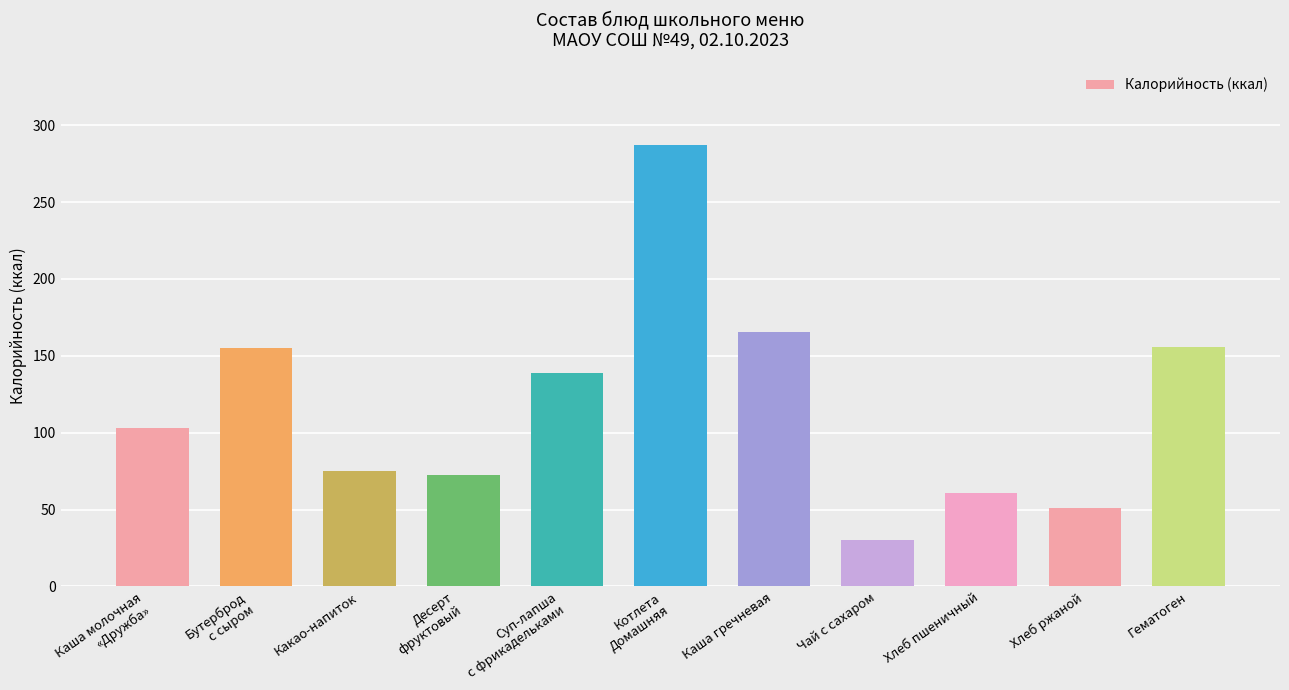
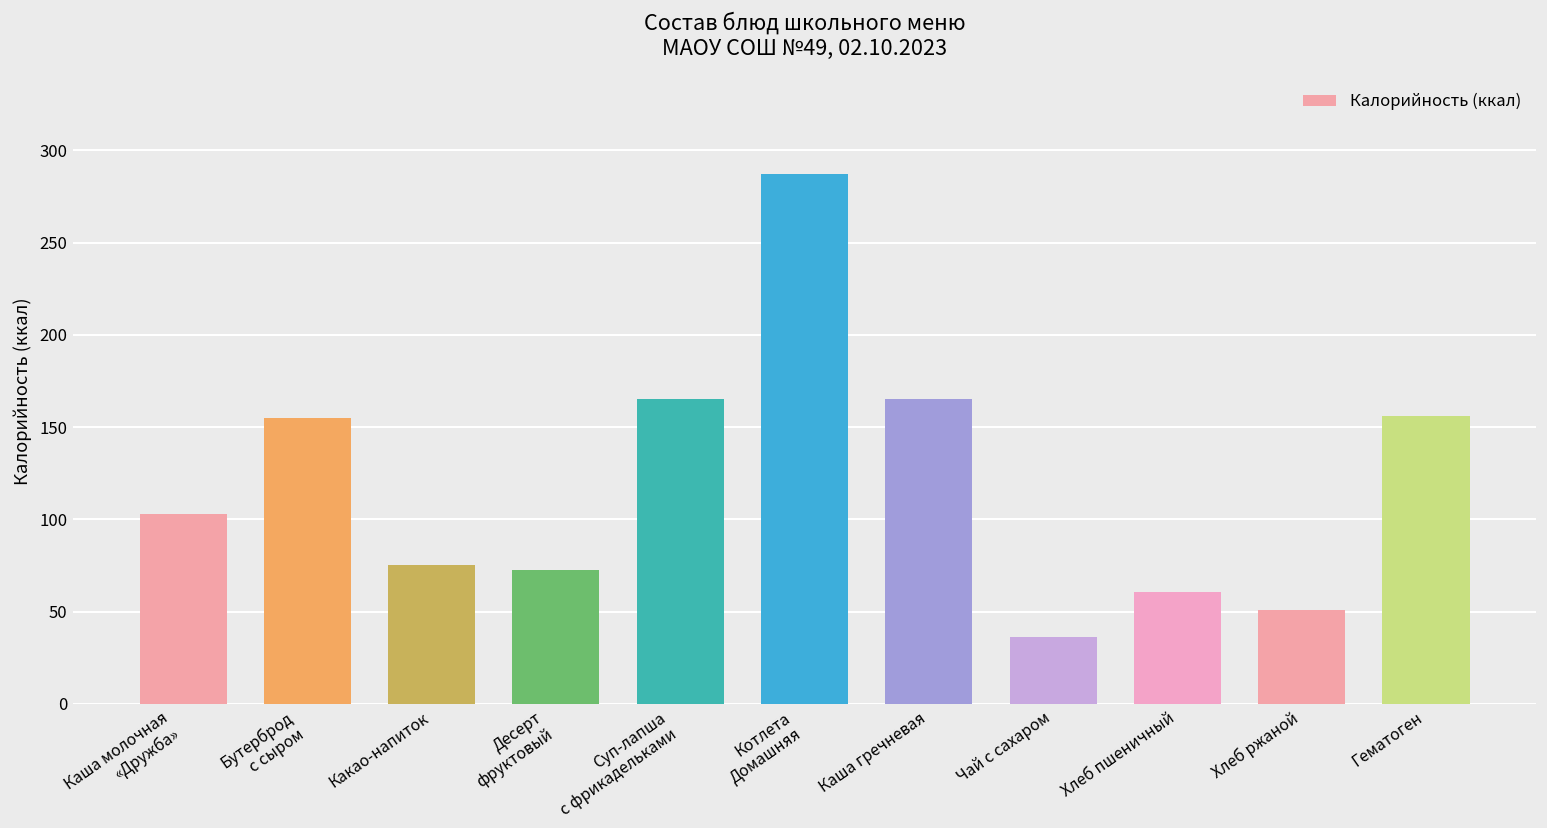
  {
    "Каша молочная «Дружба»": 103,
    "Бутерброд с сыром": 155,
    "Какао-напиток": 75,
    "Десерт фруктовый": 73,
-   "Суп-лапша с фрикадельками": 139,
+   "Суп-лапша с фрикадельками": 165,
    "Котлета Домашняя": 287,
    "Каша гречневая": 165,
-   "Чай с сахаром": 30,
+   "Чай с сахаром": 36,
    "Хлеб пшеничный": 61,
    "Хлеб ржаной": 51,
    "Гематоген": 156
  }
